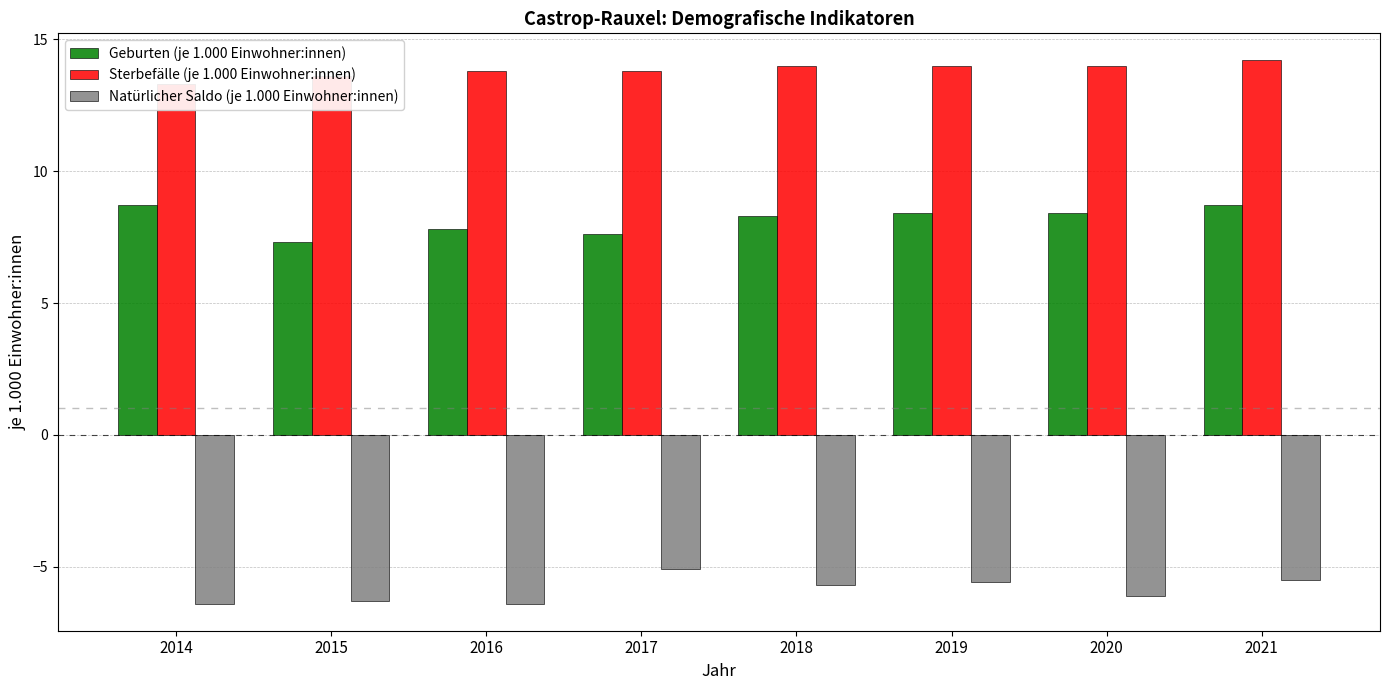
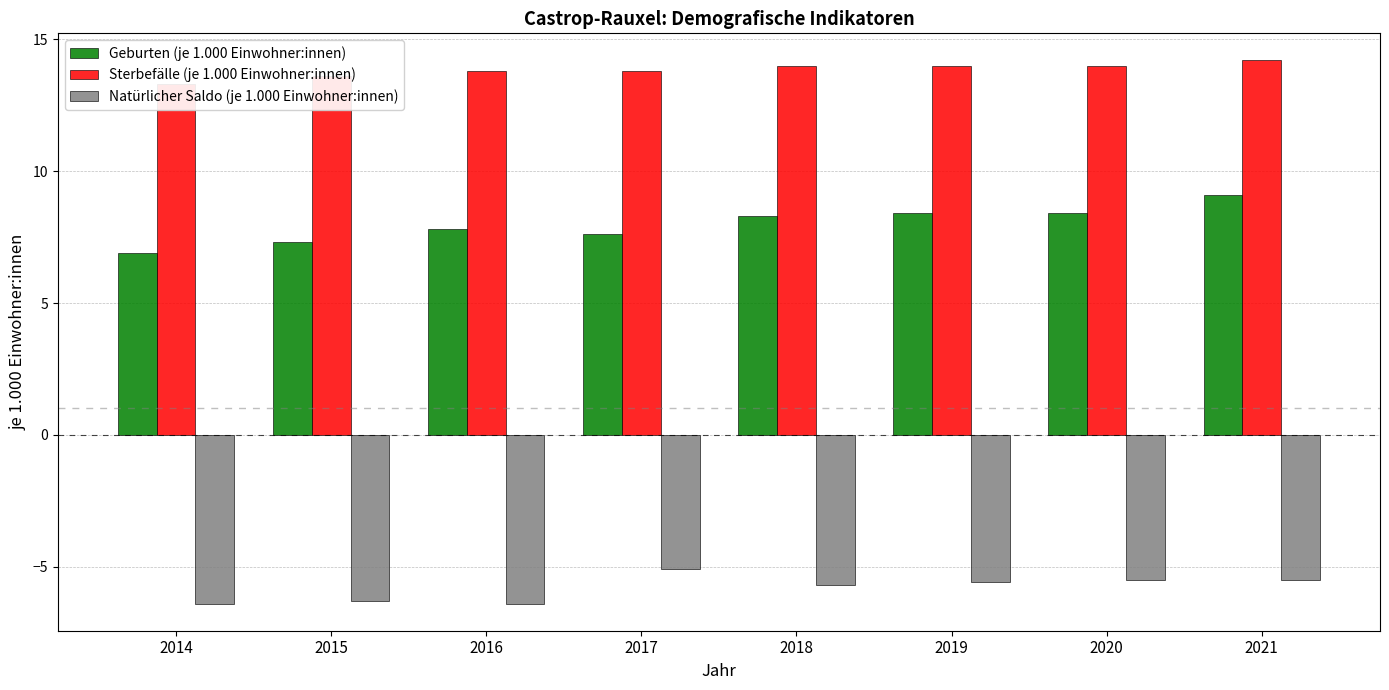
  {
    "Geburten (je 1.000 Einwohner:innen)": {
-     "2014": 8.7,
+     "2014": 6.9,
      "2015": 7.3,
      "2016": 7.8,
      "2017": 7.6,
      "2018": 8.3,
      "2019": 8.4,
      "2020": 8.4,
-     "2021": 8.7
+     "2021": 9.1
    },
    "Sterbefälle (je 1.000 Einwohner:innen)": {
      "2016": 13.8,
      "2017": 13.8,
      "2018": 14.0,
      "2019": 14.0,
      "2020": 14.0,
      "2021": 14.2
    },
    "Natürlicher Saldo (je 1.000 Einwohner:innen)": {
      "2014": -6.4,
      "2015": -6.3,
      "2016": -6.4,
      "2017": -5.1,
      "2018": -5.7,
      "2019": -5.6,
-     "2020": -6.1,
+     "2020": -5.5,
      "2021": -5.5
    }
  }
